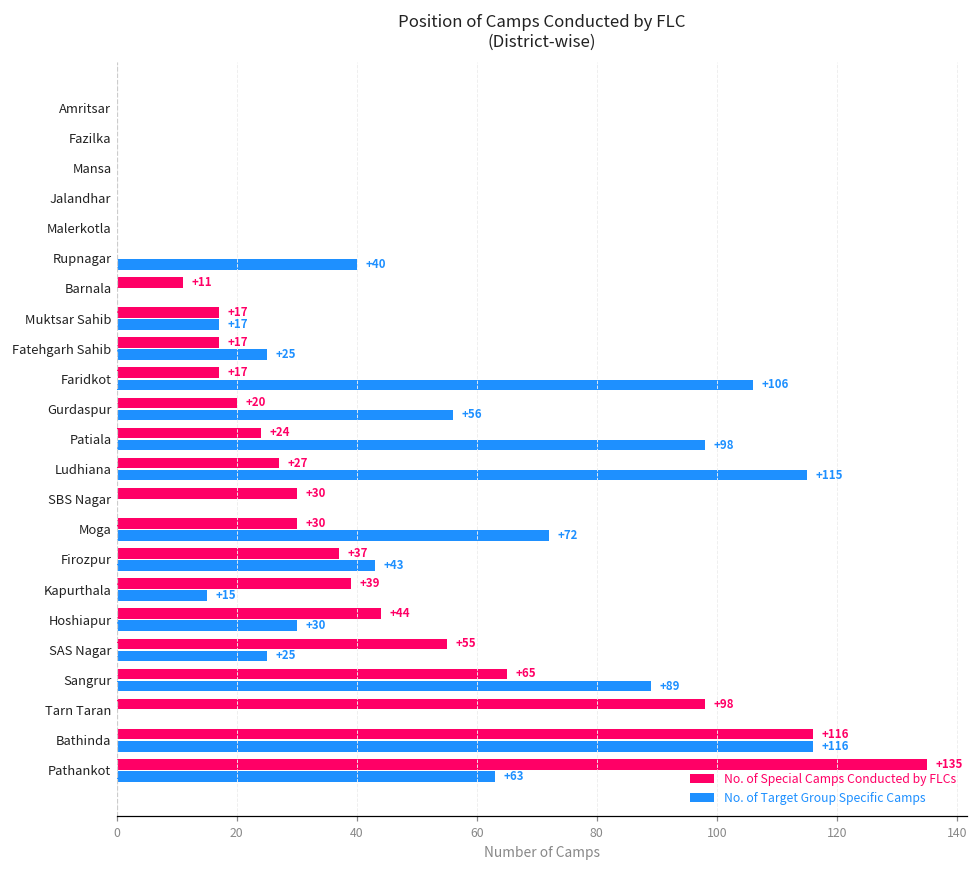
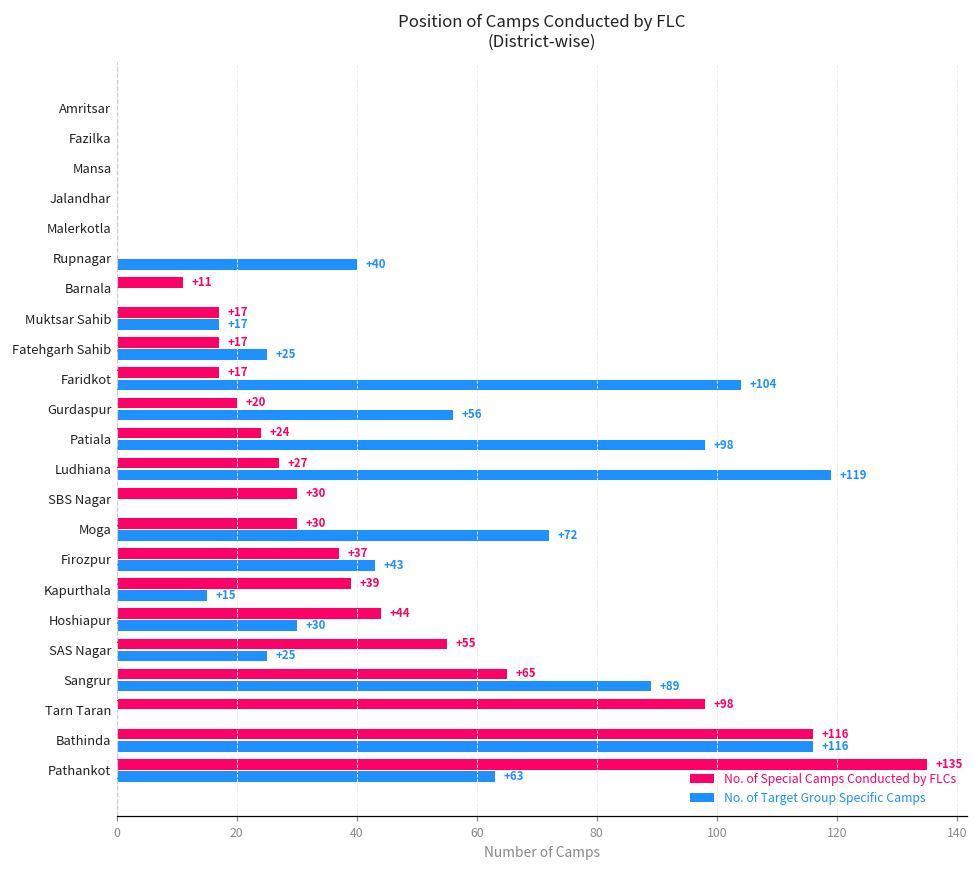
  {
    "No. of Special Camps Conducted by FLCs": {
      "Barnala": "+11",
      "Muktsar Sahib": "+17",
      "Fatehgarh Sahib": "+17",
      "Faridkot": "+17",
      "Gurdaspur": "+20",
      "Patiala": "+24",
      "Ludhiana": "+27",
      "SBS Nagar": "+30",
      "Moga": "+30",
      "Firozpur": "+37",
      "Kapurthala": "+39",
      "Hoshiapur": "+44",
      "SAS Nagar": "+55",
      "Sangrur": "+65",
      "Tarn Taran": "+98",
      "Bathinda": "+116",
      "Pathankot": "+135"
    },
    "No. of Target Group Specific Camps": {
      "Rupnagar": "+40",
      "Muktsar Sahib": "+17",
      "Fatehgarh Sahib": "+25",
-     "Faridkot": "+106",
+     "Faridkot": "+104",
      "Gurdaspur": "+56",
      "Patiala": "+98",
-     "Ludhiana": "+115",
+     "Ludhiana": "+119",
      "Moga": "+72",
      "Firozpur": "+43",
      "Kapurthala": "+15",
      "Hoshiapur": "+30",
      "SAS Nagar": "+25",
      "Sangrur": "+89",
      "Bathinda": "+116",
      "Pathankot": "+63"
    }
  }
